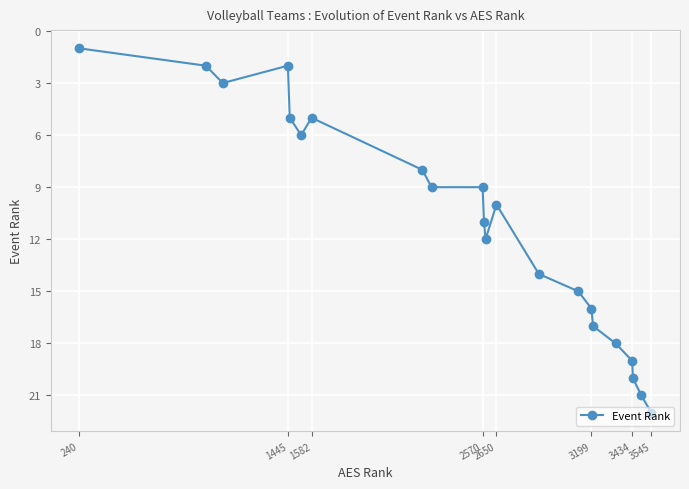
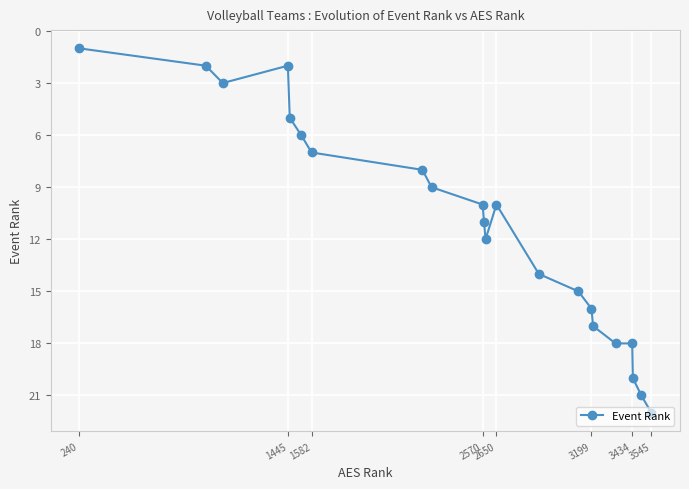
  {
    "240": 1,
    "1445": 2,
-   "1582": 5,
-   "2570": 9,
+   "1582": 7,
+   "2570": 10,
    "2650": 10,
    "3199": 16,
-   "3434": 19
+   "3434": 18
  }
